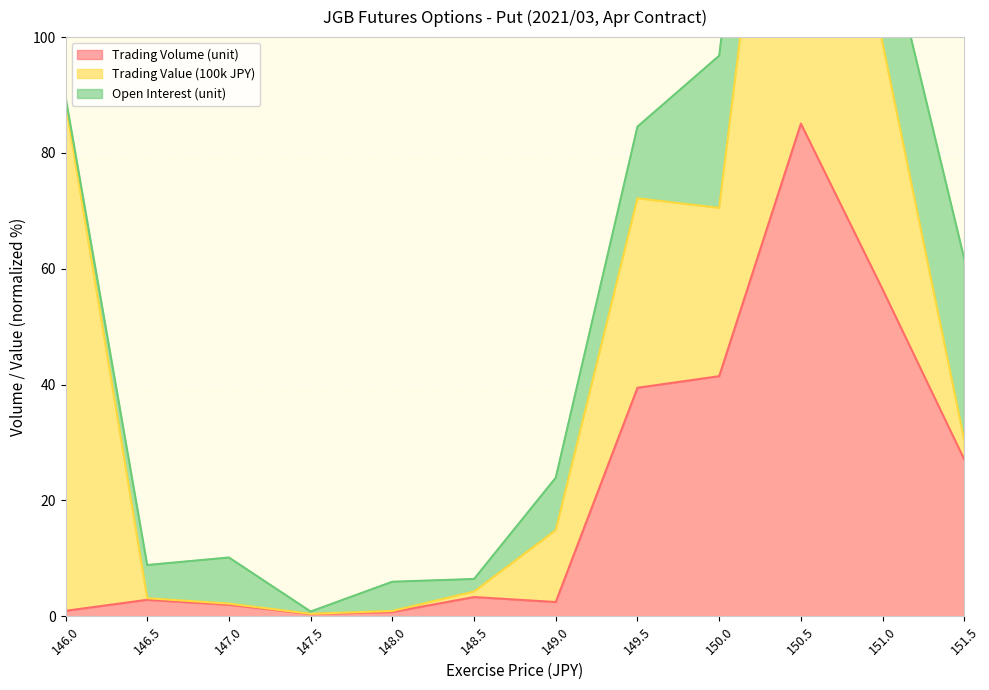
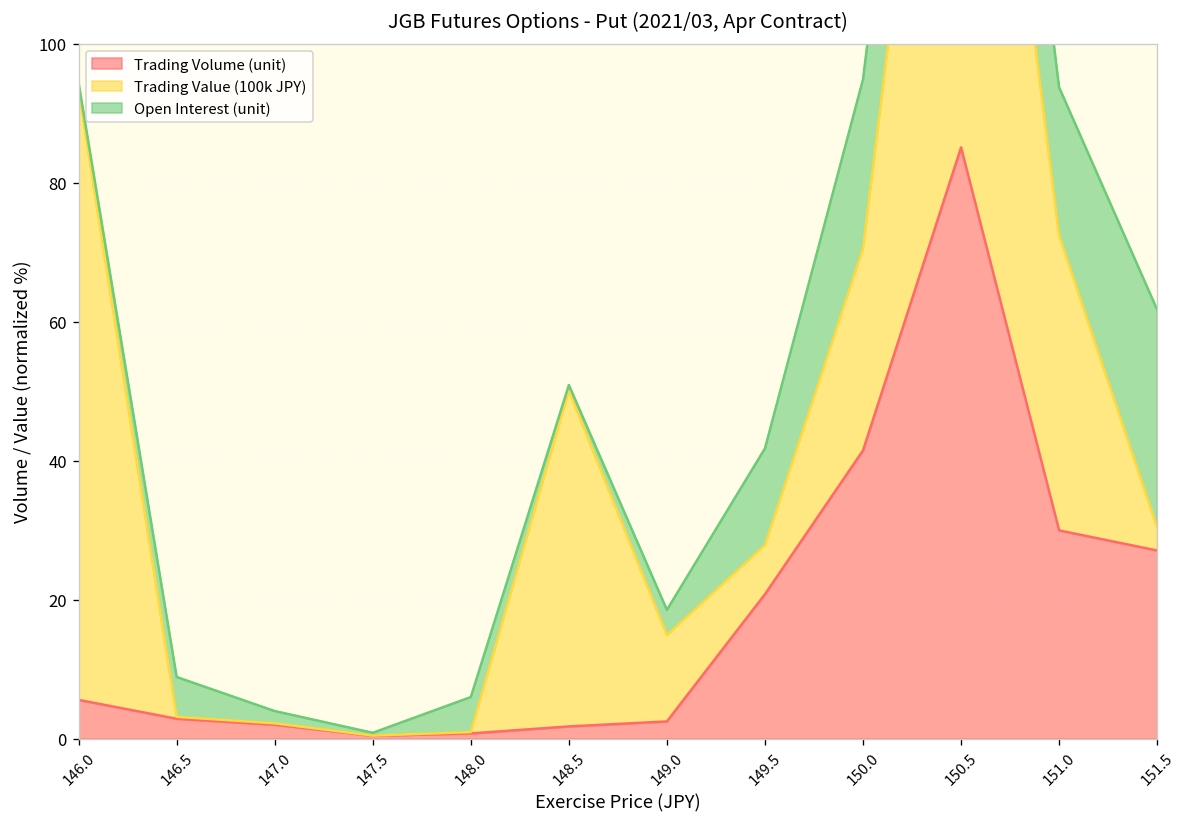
  {
    "Trading Volume (unit)": {
-     "146.0": 1,
-     "148.5": 3,
+     "146.0": 6,
+     "148.5": 2,
      "149.0": 2,
-     "149.5": 39,
+     "149.5": 21,
      "150.0": 41,
      "150.5": 85,
-     "151.0": 56,
+     "151.0": 30,
      "151.5": 27
    },
    "Trading Value (100k JPY)": {
      "146.0": 88,
-     "148.5": 1,
+     "148.5": 48,
      "149.0": 12,
-     "149.5": 33,
+     "149.5": 7,
      "150.0": 29,
      "151.0": 42,
      "151.5": 3
    },
    "Open Interest (unit)": {
      "146.0": 1,
      "146.5": 6,
-     "147.0": 8,
+     "147.0": 2,
      "148.0": 5,
-     "148.5": 2,
-     "149.0": 9,
-     "149.5": 12,
-     "150.0": 26,
+     "148.5": 1,
+     "149.0": 4,
+     "149.5": 14,
+     "150.0": 24,
      "151.5": 31
    }
  }
